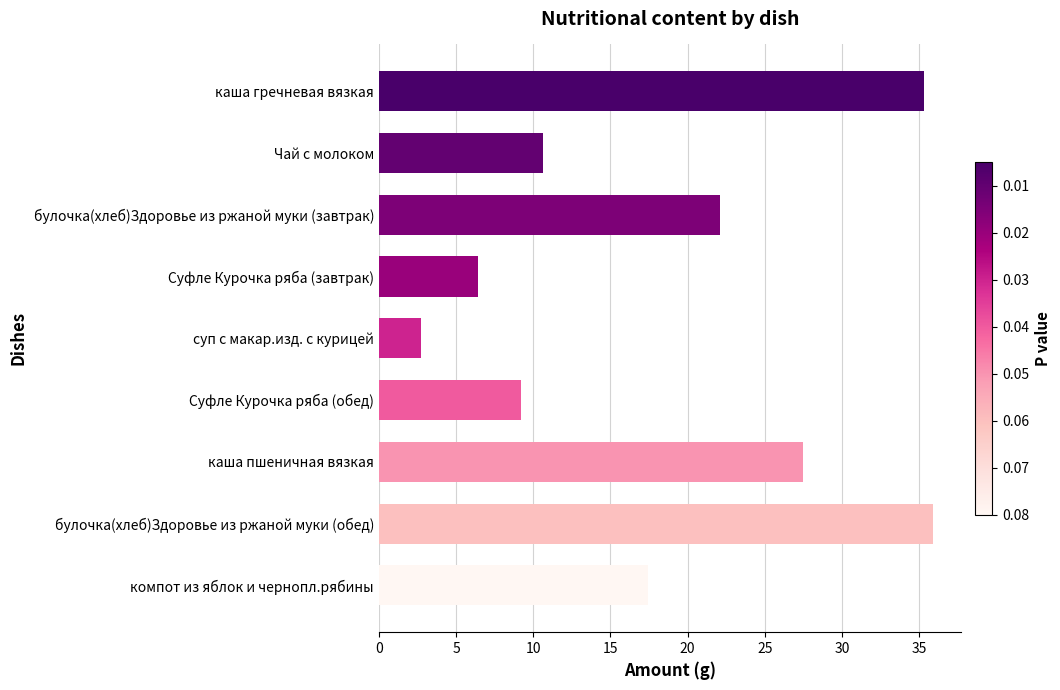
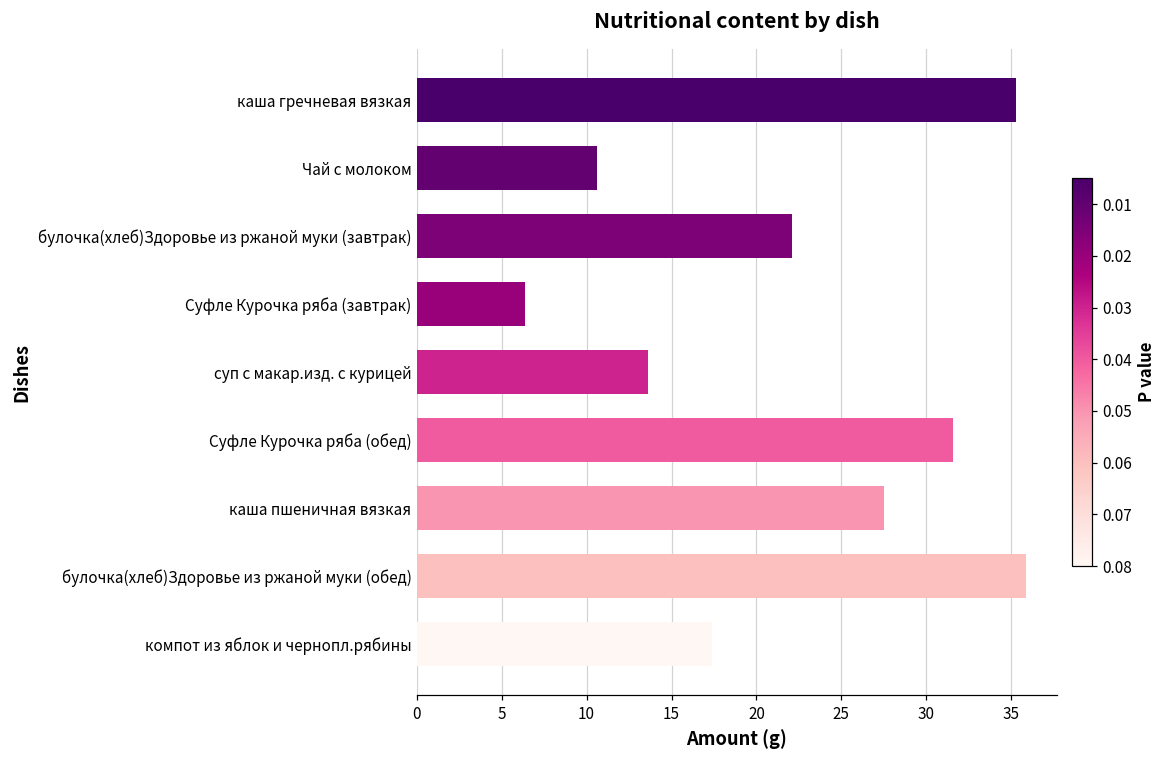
  {
    "каша гречневая вязкая": 35.3,
    "Чай с молоком": 10.6,
    "булочка(хлеб)Здоровье из ржаной муки (завтрак)": 22.1,
    "Суфле Курочка ряба (завтрак)": 6.4,
-   "суп с макар.изд. с курицей": 2.7,
-   "Суфле Курочка ряба (обед)": 9.2,
+   "суп с макар.изд. с курицей": 13.6,
+   "Суфле Курочка ряба (обед)": 31.6,
    "каша пшеничная вязкая": 27.5,
    "булочка(хлеб)Здоровье из ржаной муки (обед)": 35.9,
    "компот из яблок и чернопл.рябины": 17.4
  }
